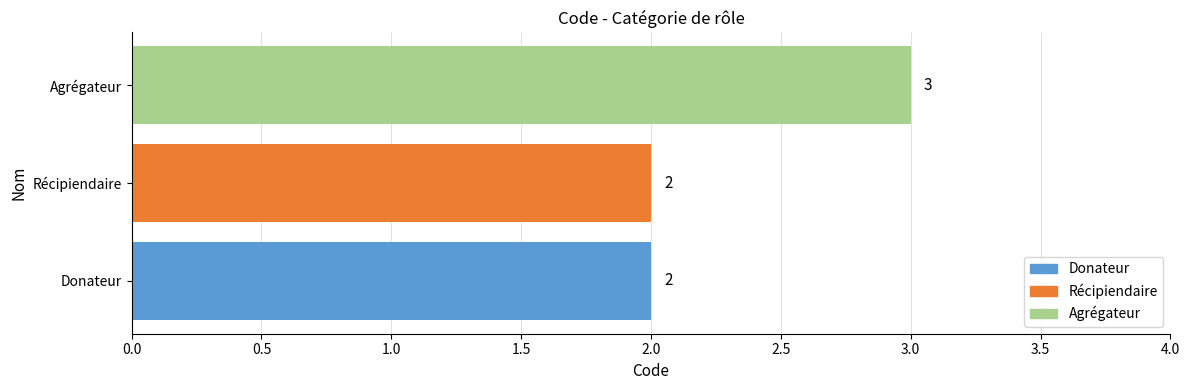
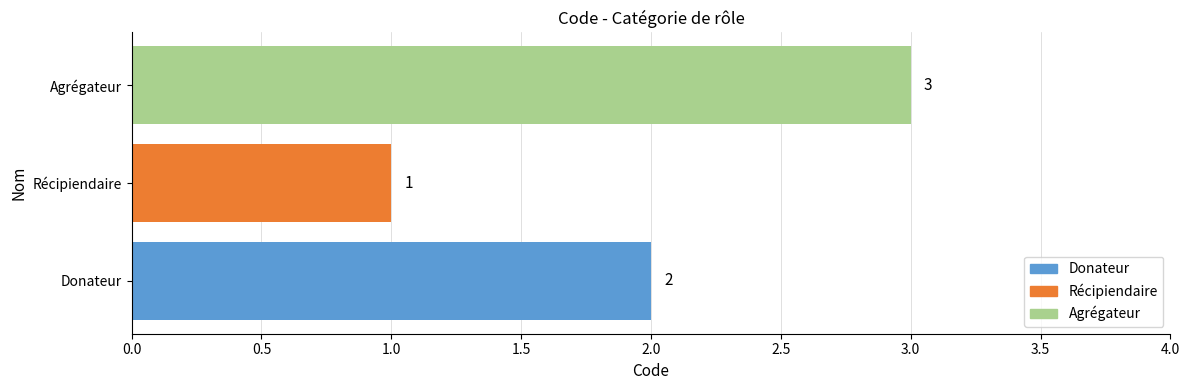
  {
    "Agrégateur": 3,
-   "Récipiendaire": 2,
+   "Récipiendaire": 1,
    "Donateur": 2
  }
